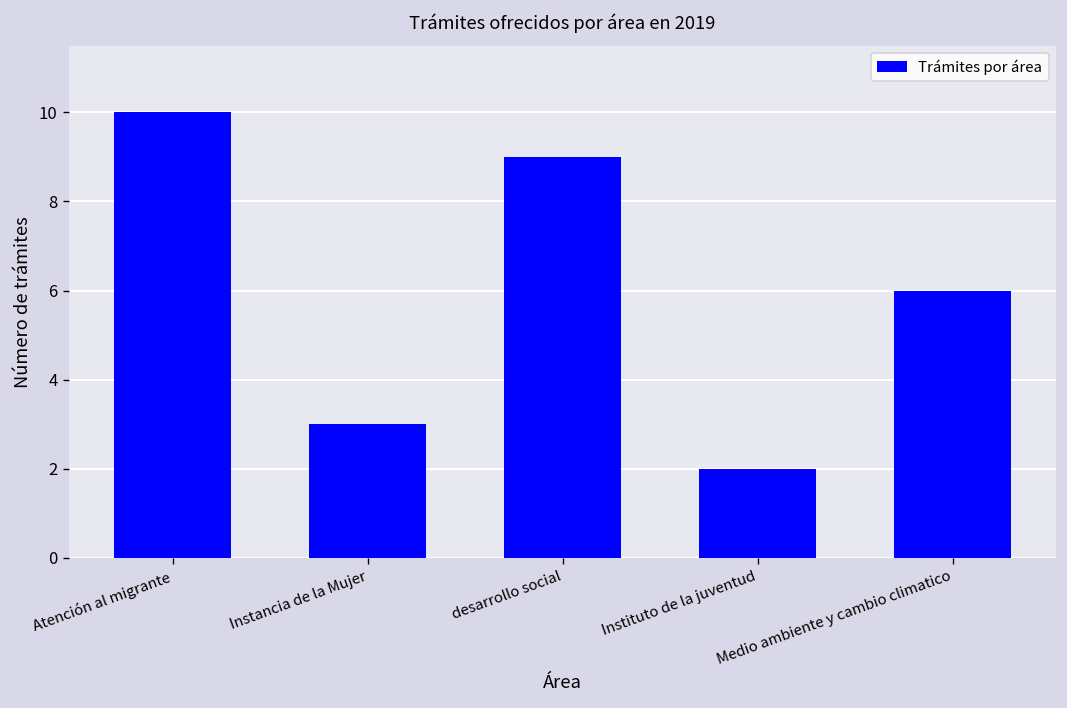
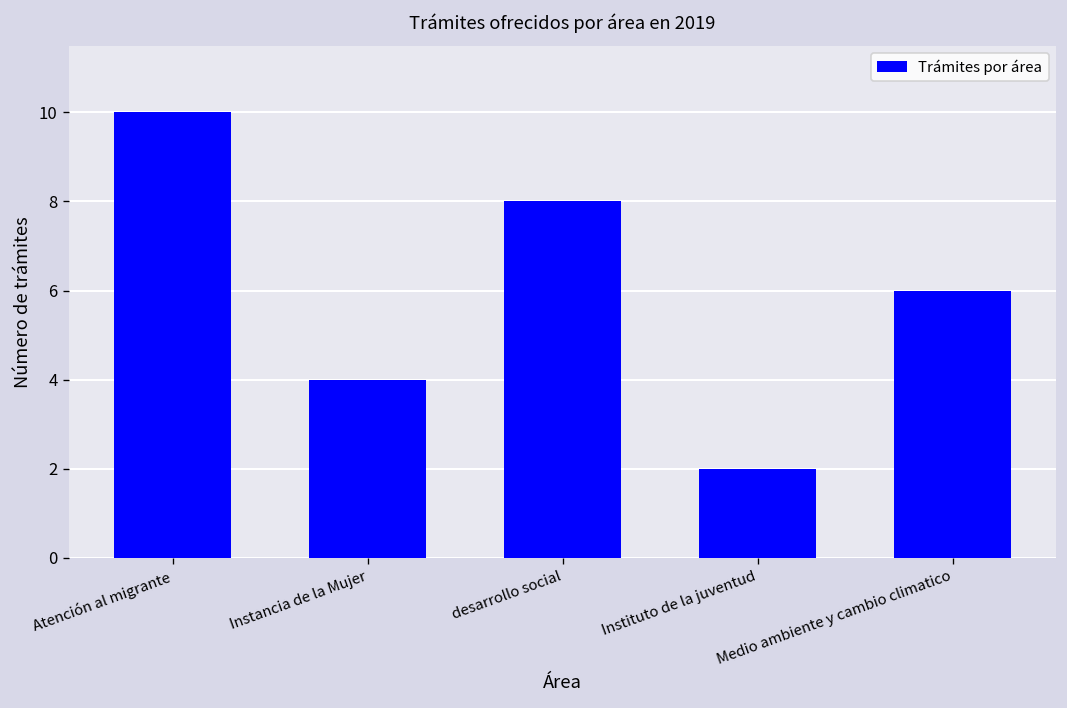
  {
    "Atención al migrante": 10,
-   "Instancia de la Mujer": 3,
-   "desarrollo social": 9,
+   "Instancia de la Mujer": 4,
+   "desarrollo social": 8,
    "Instituto de la juventud": 2,
    "Medio ambiente y cambio climatico": 6
  }
